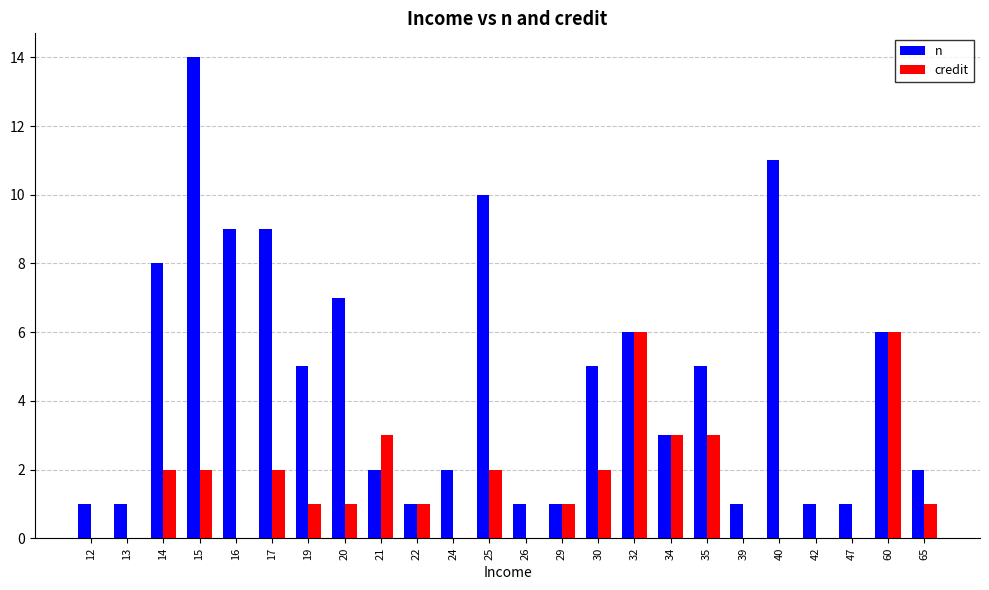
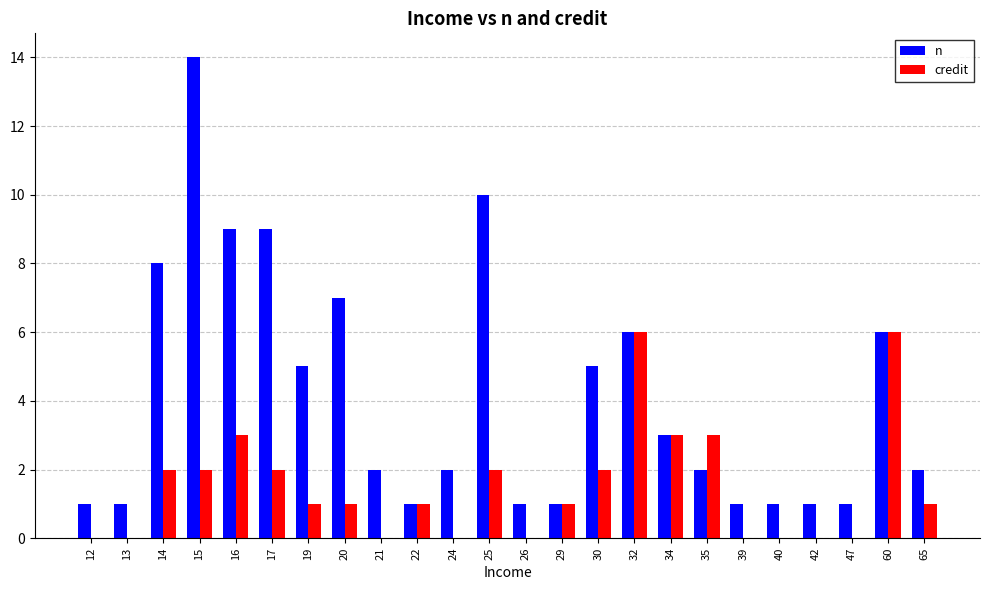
  {
    "n": {
      "12": 1,
      "13": 1,
      "14": 8,
      "15": 14,
      "16": 9,
      "17": 9,
      "19": 5,
      "20": 7,
      "21": 2,
      "22": 1,
      "24": 2,
      "25": 10,
      "26": 1,
      "29": 1,
      "30": 5,
      "32": 6,
      "34": 3,
-     "35": 5,
+     "35": 2,
      "39": 1,
-     "40": 11,
+     "40": 1,
      "42": 1,
      "47": 1,
      "60": 6,
      "65": 2
    },
    "credit": {
      "12": 0,
      "13": 0,
      "14": 2,
      "15": 2,
-     "16": 0,
+     "16": 3,
      "17": 2,
      "19": 1,
      "20": 1,
-     "21": 3,
+     "21": 0,
      "22": 1,
      "24": 0,
      "25": 2,
      "26": 0,
      "29": 1,
      "30": 2,
      "32": 6,
      "34": 3,
      "35": 3,
      "39": 0,
      "40": 0,
      "42": 0,
      "47": 0,
      "60": 6,
      "65": 1
    }
  }
